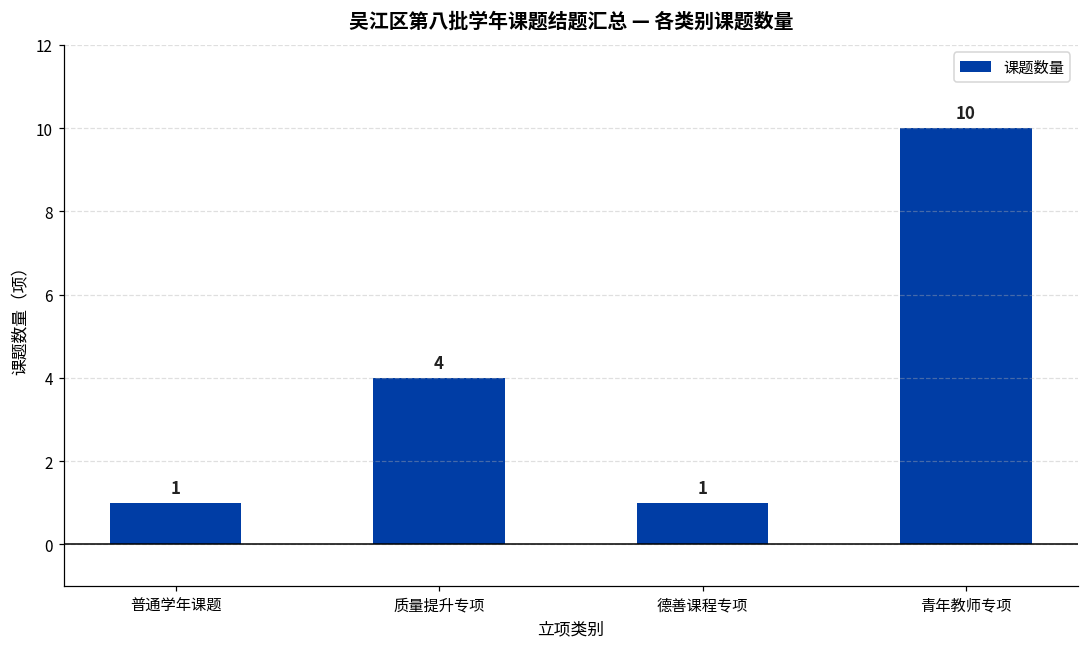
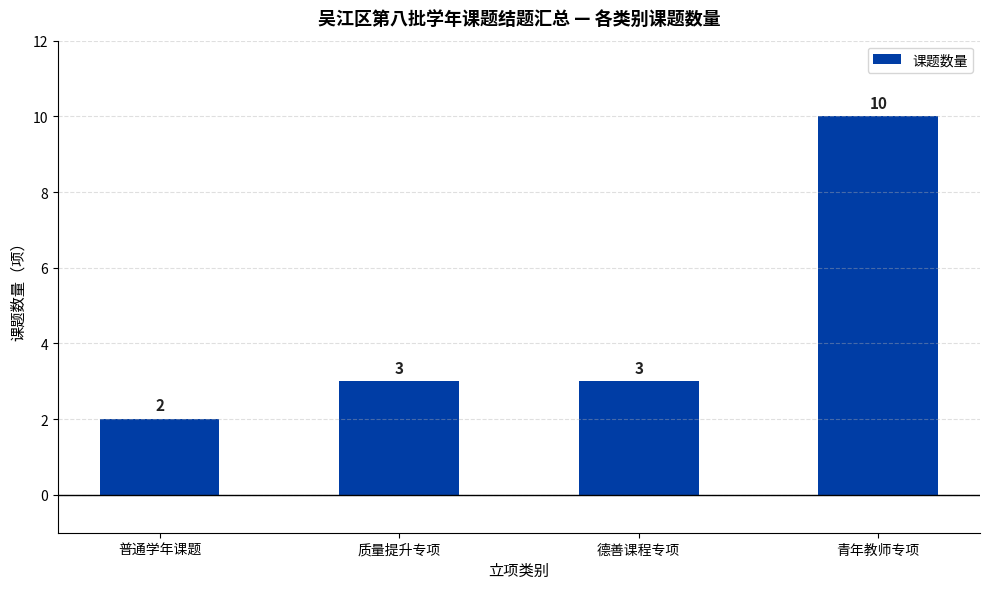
  {
-   "普通学年课题": 1,
-   "质量提升专项": 4,
-   "德善课程专项": 1,
+   "普通学年课题": 2,
+   "质量提升专项": 3,
+   "德善课程专项": 3,
    "青年教师专项": 10
  }
